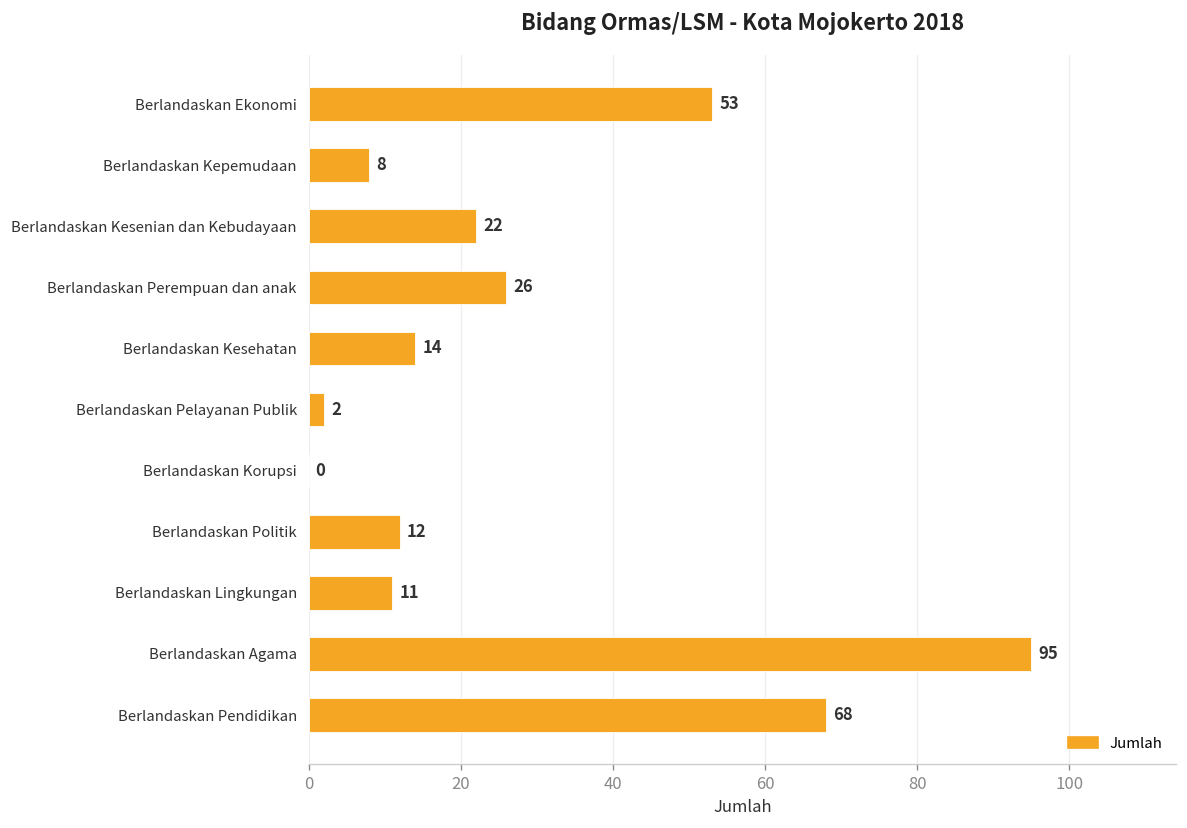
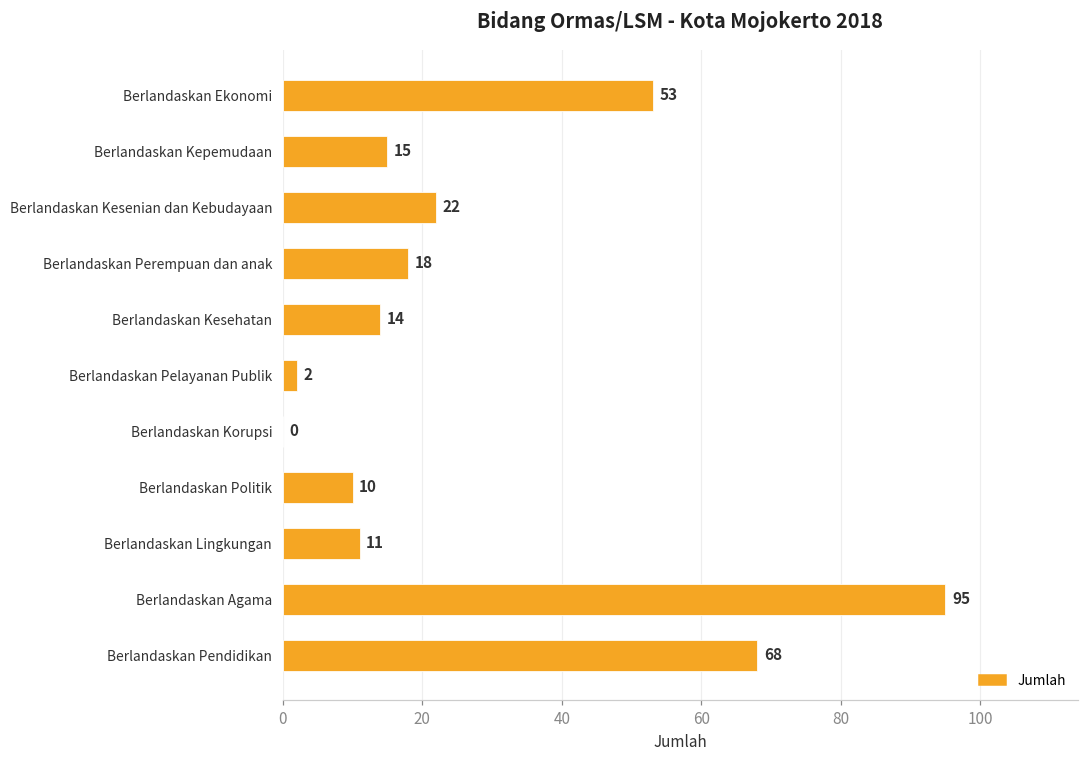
  {
    "Berlandaskan Ekonomi": 53,
-   "Berlandaskan Kepemudaan": 8,
+   "Berlandaskan Kepemudaan": 15,
    "Berlandaskan Kesenian dan Kebudayaan": 22,
-   "Berlandaskan Perempuan dan anak": 26,
+   "Berlandaskan Perempuan dan anak": 18,
    "Berlandaskan Kesehatan": 14,
    "Berlandaskan Pelayanan Publik": 2,
    "Berlandaskan Korupsi": 0,
-   "Berlandaskan Politik": 12,
+   "Berlandaskan Politik": 10,
    "Berlandaskan Lingkungan": 11,
    "Berlandaskan Agama": 95,
    "Berlandaskan Pendidikan": 68
  }
